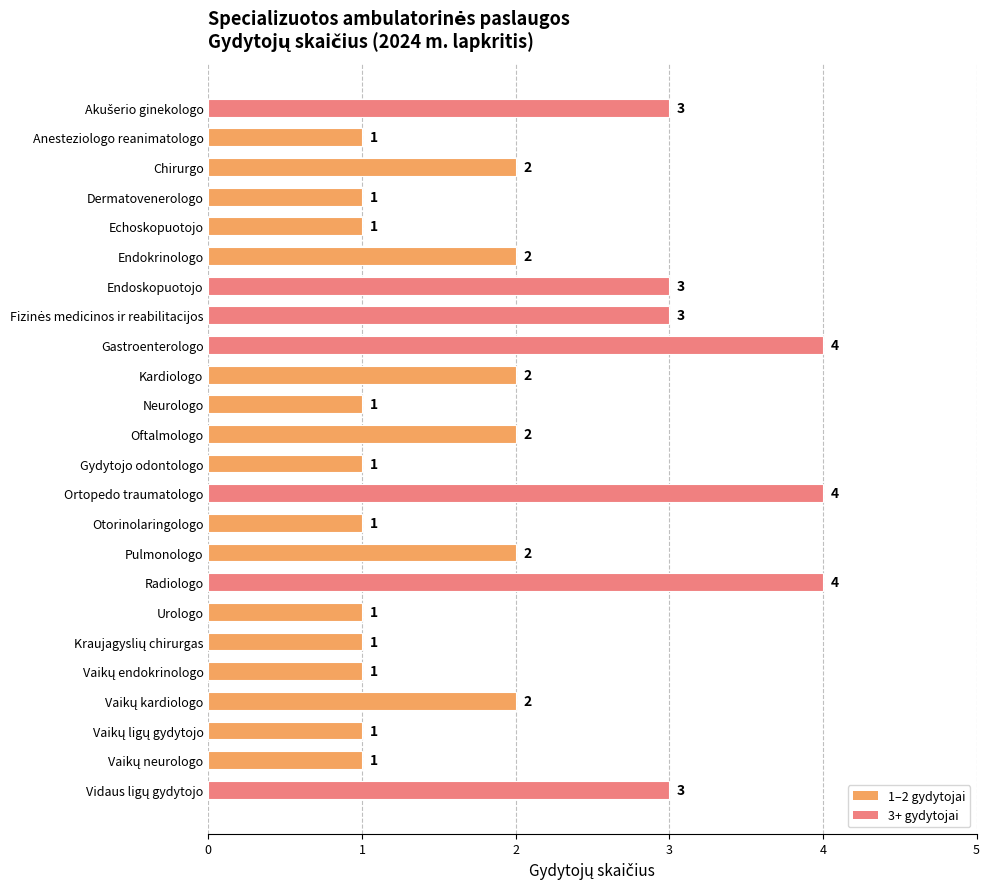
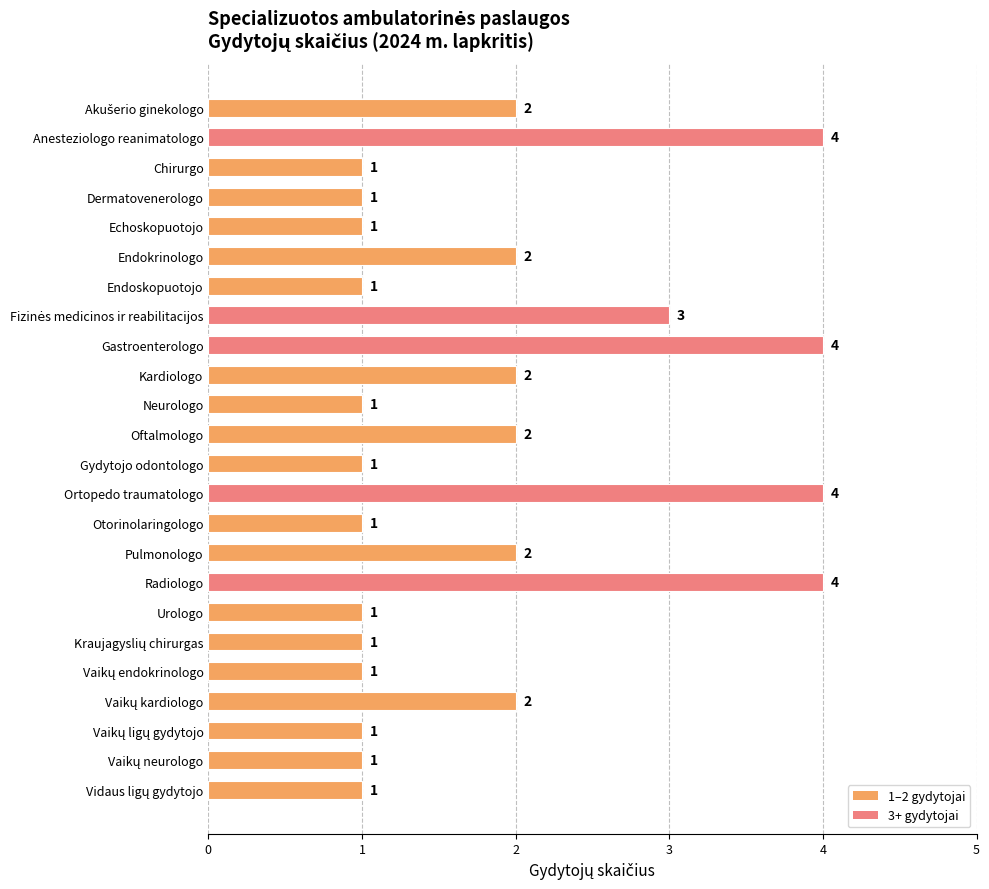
  {
-   "Akušerio ginekologo": 3,
-   "Anesteziologo reanimatologo": 1,
-   "Chirurgo": 2,
+   "Akušerio ginekologo": 2,
+   "Anesteziologo reanimatologo": 4,
+   "Chirurgo": 1,
    "Dermatovenerologo": 1,
    "Echoskopuotojo": 1,
    "Endokrinologo": 2,
-   "Endoskopuotojo": 3,
+   "Endoskopuotojo": 1,
    "Fizinės medicinos ir reabilitacijos": 3,
    "Gastroenterologo": 4,
    "Kardiologo": 2,
    "Neurologo": 1,
    "Oftalmologo": 2,
    "Gydytojo odontologo": 1,
    "Ortopedo traumatologo": 4,
    "Otorinolaringologo": 1,
    "Pulmonologo": 2,
    "Radiologo": 4,
    "Urologo": 1,
    "Kraujagyslių chirurgas": 1,
    "Vaikų endokrinologo": 1,
    "Vaikų kardiologo": 2,
    "Vaikų ligų gydytojo": 1,
    "Vaikų neurologo": 1,
-   "Vidaus ligų gydytojo": 3
+   "Vidaus ligų gydytojo": 1
  }
